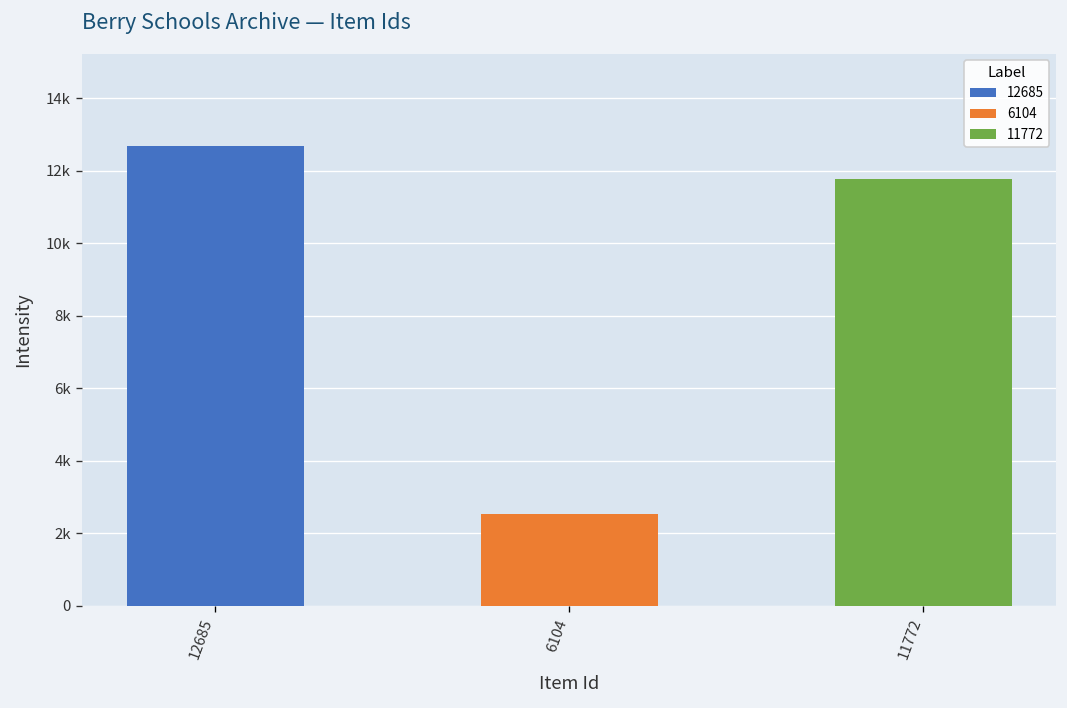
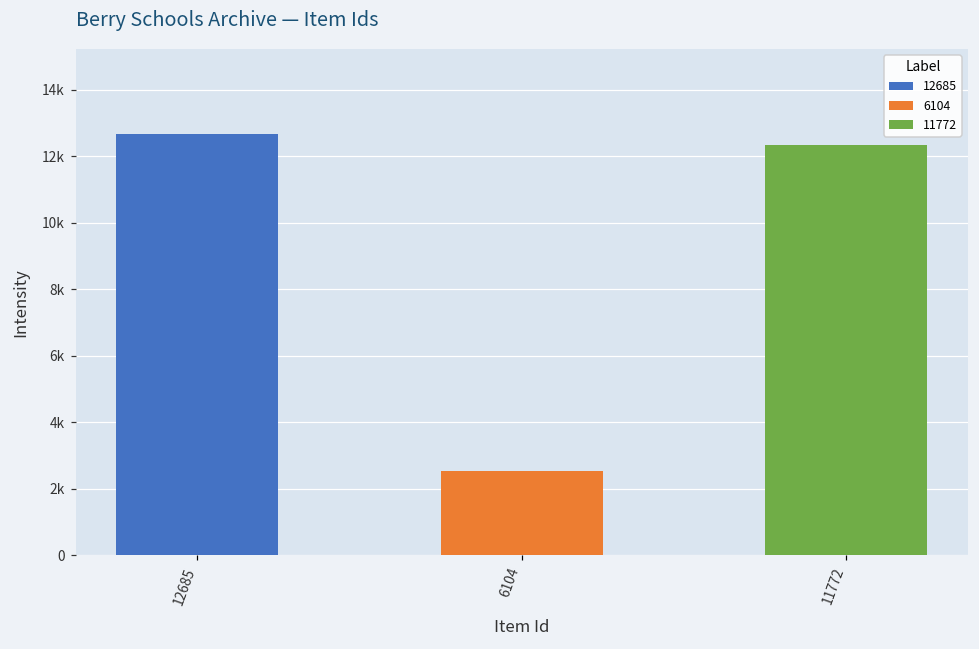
  {
    "12685": 12700,
    "6104": 2500,
-   "11772": 11800
+   "11772": 12400
  }
